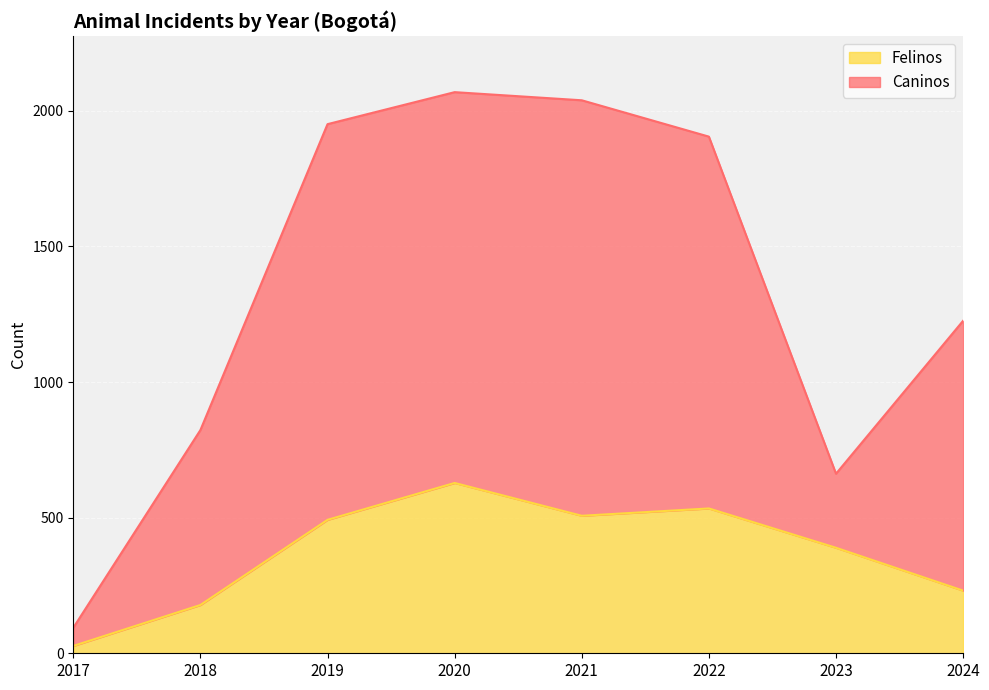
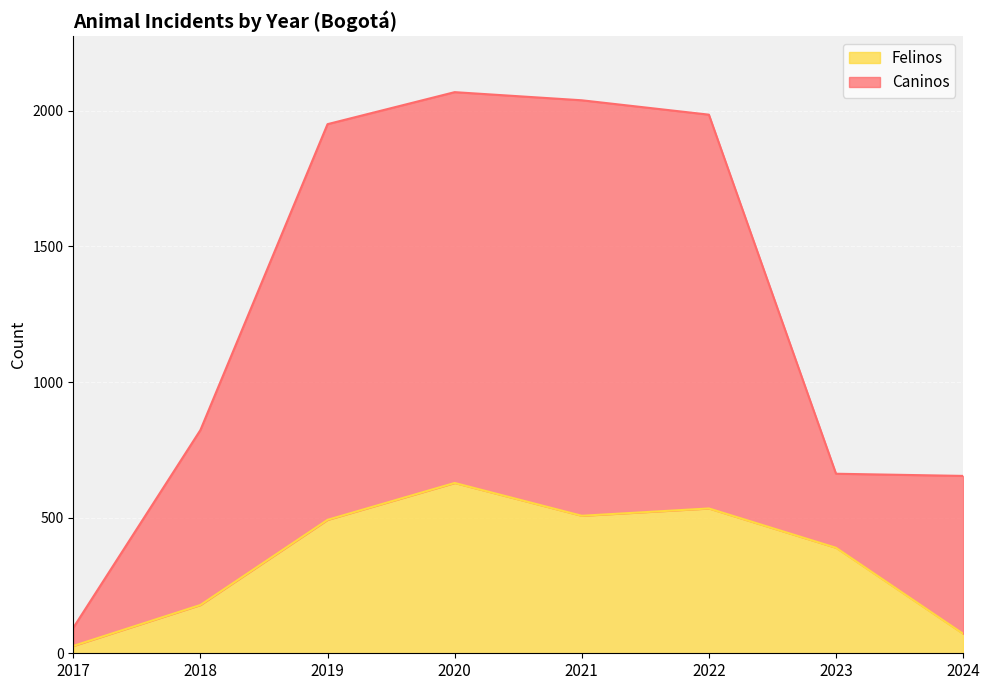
  {
    "Felinos": {
      "2017": 30,
      "2018": 180,
      "2019": 490,
      "2020": 630,
      "2021": 510,
      "2022": 530,
      "2023": 390,
-     "2024": 230
+     "2024": 70
    },
    "Caninos": {
      "2017": 70,
      "2018": 650,
      "2019": 1460,
      "2020": 1440,
      "2021": 1530,
-     "2022": 1370,
+     "2022": 1450,
      "2023": 270,
-     "2024": 1000
+     "2024": 580
    }
  }
